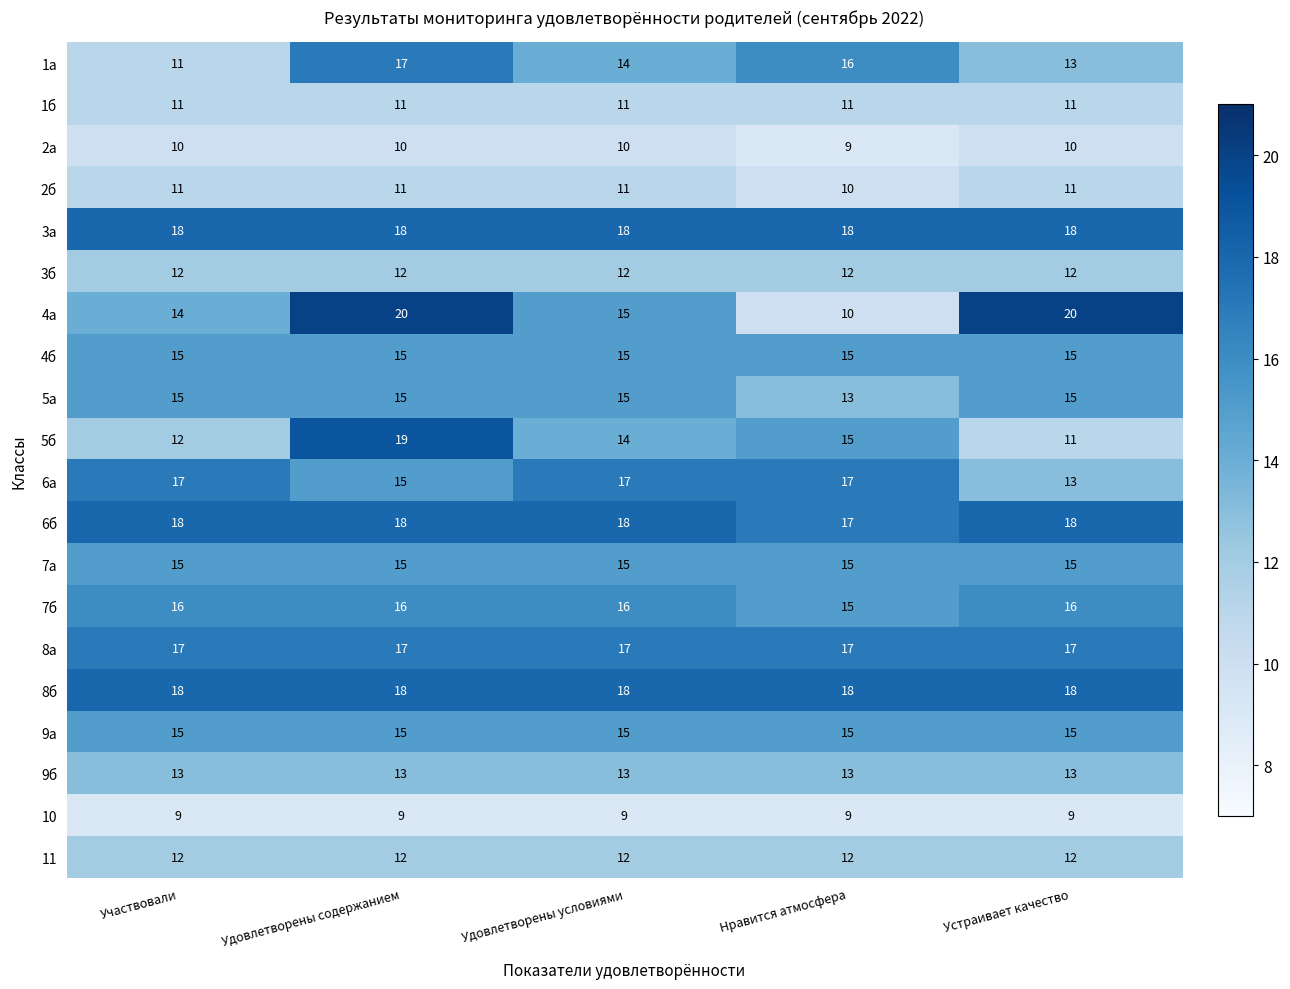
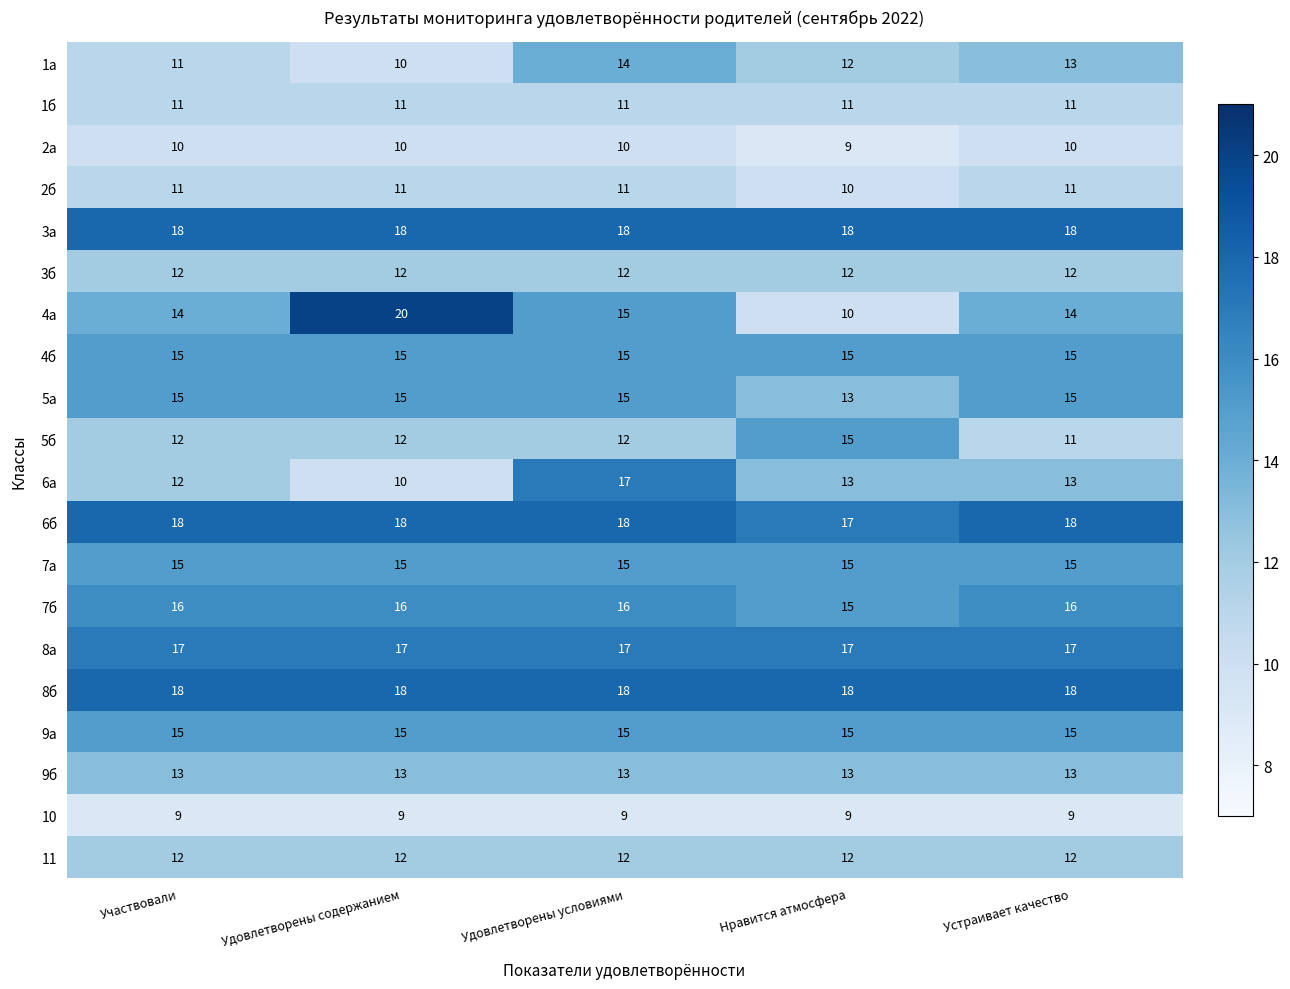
  {
    "1а": {
      "Участвовали": 11,
-     "Удовлетворены содержанием": 17,
+     "Удовлетворены содержанием": 10,
      "Удовлетворены условиями": 14,
-     "Нравится атмосфера": 16,
+     "Нравится атмосфера": 12,
      "Устраивает качество": 13
    },
    "1б": {
      "Участвовали": 11,
      "Удовлетворены содержанием": 11,
      "Удовлетворены условиями": 11,
      "Нравится атмосфера": 11,
      "Устраивает качество": 11
    },
    "2а": {
      "Участвовали": 10,
      "Удовлетворены содержанием": 10,
      "Удовлетворены условиями": 10,
      "Нравится атмосфера": 9,
      "Устраивает качество": 10
    },
    "2б": {
      "Участвовали": 11,
      "Удовлетворены содержанием": 11,
      "Удовлетворены условиями": 11,
      "Нравится атмосфера": 10,
      "Устраивает качество": 11
    },
    "3а": {
      "Участвовали": 18,
      "Удовлетворены содержанием": 18,
      "Удовлетворены условиями": 18,
      "Нравится атмосфера": 18,
      "Устраивает качество": 18
    },
    "3б": {
      "Участвовали": 12,
      "Удовлетворены содержанием": 12,
      "Удовлетворены условиями": 12,
      "Нравится атмосфера": 12,
      "Устраивает качество": 12
    },
    "4а": {
      "Участвовали": 14,
      "Удовлетворены содержанием": 20,
      "Удовлетворены условиями": 15,
      "Нравится атмосфера": 10,
-     "Устраивает качество": 20
+     "Устраивает качество": 14
    },
    "4б": {
      "Участвовали": 15,
      "Удовлетворены содержанием": 15,
      "Удовлетворены условиями": 15,
      "Нравится атмосфера": 15,
      "Устраивает качество": 15
    },
    "5а": {
      "Участвовали": 15,
      "Удовлетворены содержанием": 15,
      "Удовлетворены условиями": 15,
      "Нравится атмосфера": 13,
      "Устраивает качество": 15
    },
    "5б": {
      "Участвовали": 12,
-     "Удовлетворены содержанием": 19,
-     "Удовлетворены условиями": 14,
+     "Удовлетворены содержанием": 12,
+     "Удовлетворены условиями": 12,
      "Нравится атмосфера": 15,
      "Устраивает качество": 11
    },
    "6а": {
-     "Участвовали": 17,
-     "Удовлетворены содержанием": 15,
+     "Участвовали": 12,
+     "Удовлетворены содержанием": 10,
      "Удовлетворены условиями": 17,
-     "Нравится атмосфера": 17,
+     "Нравится атмосфера": 13,
      "Устраивает качество": 13
    },
    "6б": {
      "Участвовали": 18,
      "Удовлетворены содержанием": 18,
      "Удовлетворены условиями": 18,
      "Нравится атмосфера": 17,
      "Устраивает качество": 18
    },
    "7а": {
      "Участвовали": 15,
      "Удовлетворены содержанием": 15,
      "Удовлетворены условиями": 15,
      "Нравится атмосфера": 15,
      "Устраивает качество": 15
    },
    "7б": {
      "Участвовали": 16,
      "Удовлетворены содержанием": 16,
      "Удовлетворены условиями": 16,
      "Нравится атмосфера": 15,
      "Устраивает качество": 16
    },
    "8а": {
      "Участвовали": 17,
      "Удовлетворены содержанием": 17,
      "Удовлетворены условиями": 17,
      "Нравится атмосфера": 17,
      "Устраивает качество": 17
    },
    "8б": {
      "Участвовали": 18,
      "Удовлетворены содержанием": 18,
      "Удовлетворены условиями": 18,
      "Нравится атмосфера": 18,
      "Устраивает качество": 18
    },
    "9а": {
      "Участвовали": 15,
      "Удовлетворены содержанием": 15,
      "Удовлетворены условиями": 15,
      "Нравится атмосфера": 15,
      "Устраивает качество": 15
    },
    "9б": {
      "Участвовали": 13,
      "Удовлетворены содержанием": 13,
      "Удовлетворены условиями": 13,
      "Нравится атмосфера": 13,
      "Устраивает качество": 13
    },
    "10": {
      "Участвовали": 9,
      "Удовлетворены содержанием": 9,
      "Удовлетворены условиями": 9,
      "Нравится атмосфера": 9,
      "Устраивает качество": 9
    },
    "11": {
      "Участвовали": 12,
      "Удовлетворены содержанием": 12,
      "Удовлетворены условиями": 12,
      "Нравится атмосфера": 12,
      "Устраивает качество": 12
    }
  }
